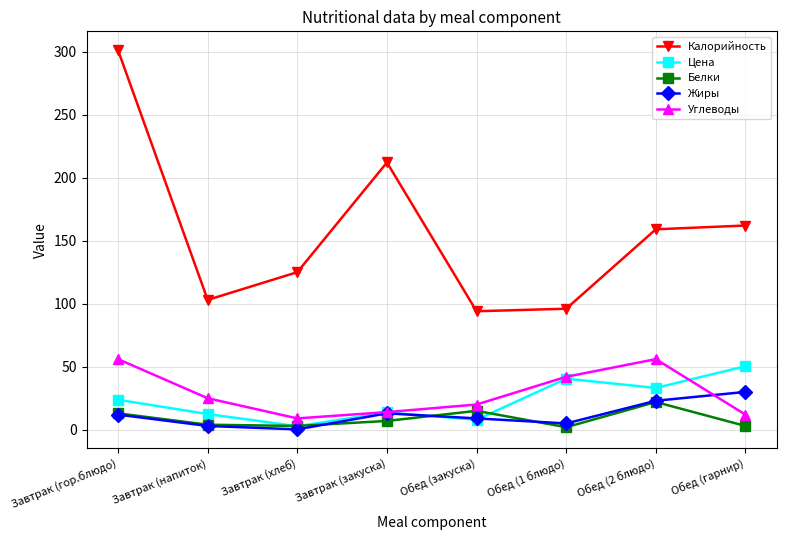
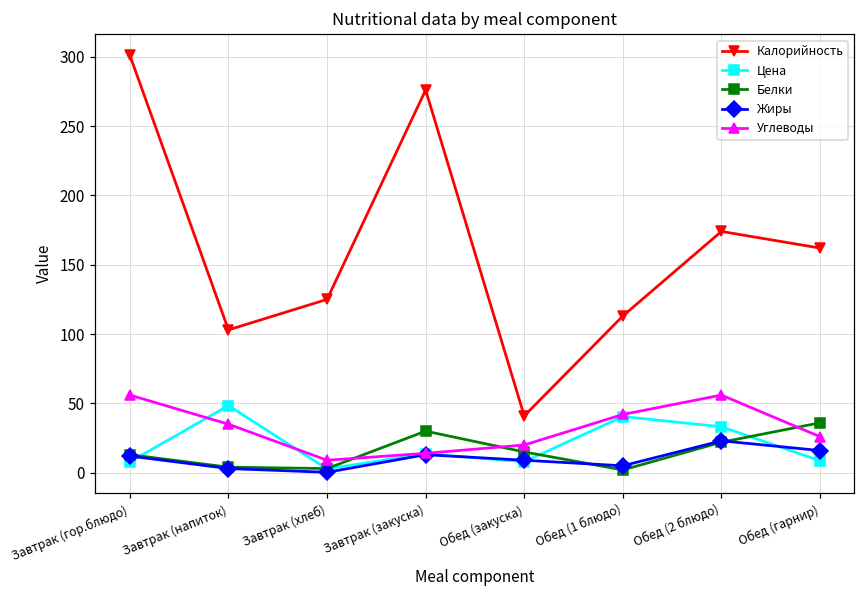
  {
    "Калорийность": {
      "Завтрак (гор.блюдо)": 301,
      "Завтрак (напиток)": 103,
      "Завтрак (хлеб)": 125,
-     "Завтрак (закуска)": 212,
-     "Обед (закуска)": 94,
-     "Обед (1 блюдо)": 96,
-     "Обед (2 блюдо)": 159,
+     "Завтрак (закуска)": 276,
+     "Обед (закуска)": 41,
+     "Обед (1 блюдо)": 113,
+     "Обед (2 блюдо)": 174,
      "Обед (гарнир)": 162
    },
    "Цена": {
-     "Завтрак (гор.блюдо)": 24,
-     "Завтрак (напиток)": 12,
+     "Завтрак (гор.блюдо)": 8,
+     "Завтрак (напиток)": 48,
      "Обед (2 блюдо)": 33,
-     "Обед (гарнир)": 50
+     "Обед (гарнир)": 9
    },
    "Белки": {
-     "Завтрак (закуска)": 7,
+     "Завтрак (закуска)": 30,
      "Обед (закуска)": 15,
      "Обед (1 блюдо)": 2,
-     "Обед (гарнир)": 3
+     "Обед (гарнир)": 36
    },
    "Жиры": {
      "Завтрак (хлеб)": 0,
      "Обед (1 блюдо)": 5,
-     "Обед (гарнир)": 30
+     "Обед (гарнир)": 16
    },
    "Углеводы": {
      "Завтрак (гор.блюдо)": 56,
-     "Завтрак (напиток)": 25,
+     "Завтрак (напиток)": 35,
      "Завтрак (хлеб)": 9,
      "Обед (закуска)": 20,
      "Обед (2 блюдо)": 56,
-     "Обед (гарнир)": 12
+     "Обед (гарнир)": 26
    }
  }
